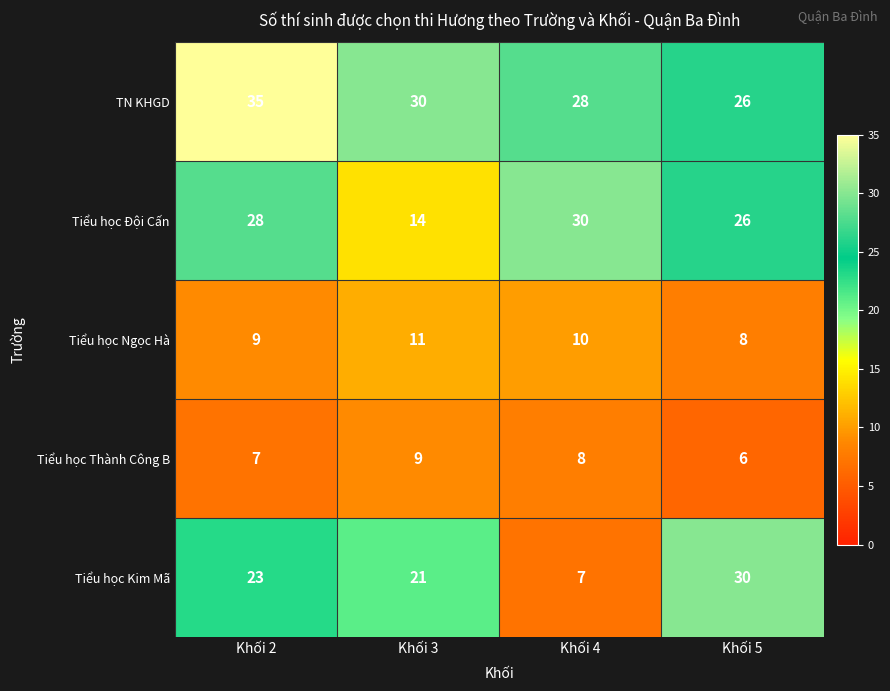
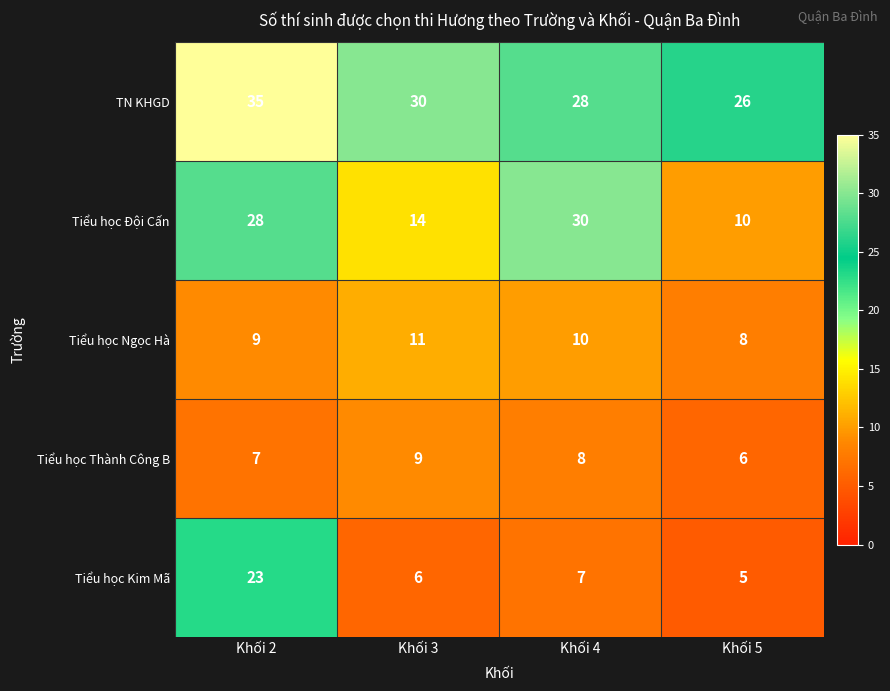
  {
    "TN KHGD": {
      "Khối 2": 35,
      "Khối 3": 30,
      "Khối 4": 28,
      "Khối 5": 26
    },
    "Tiểu học Đội Cấn": {
      "Khối 2": 28,
      "Khối 3": 14,
      "Khối 4": 30,
-     "Khối 5": 26
+     "Khối 5": 10
    },
    "Tiểu học Ngọc Hà": {
      "Khối 2": 9,
      "Khối 3": 11,
      "Khối 4": 10,
      "Khối 5": 8
    },
    "Tiểu học Thành Công B": {
      "Khối 2": 7,
      "Khối 3": 9,
      "Khối 4": 8,
      "Khối 5": 6
    },
    "Tiểu học Kim Mã": {
      "Khối 2": 23,
-     "Khối 3": 21,
+     "Khối 3": 6,
      "Khối 4": 7,
-     "Khối 5": 30
+     "Khối 5": 5
    }
  }
